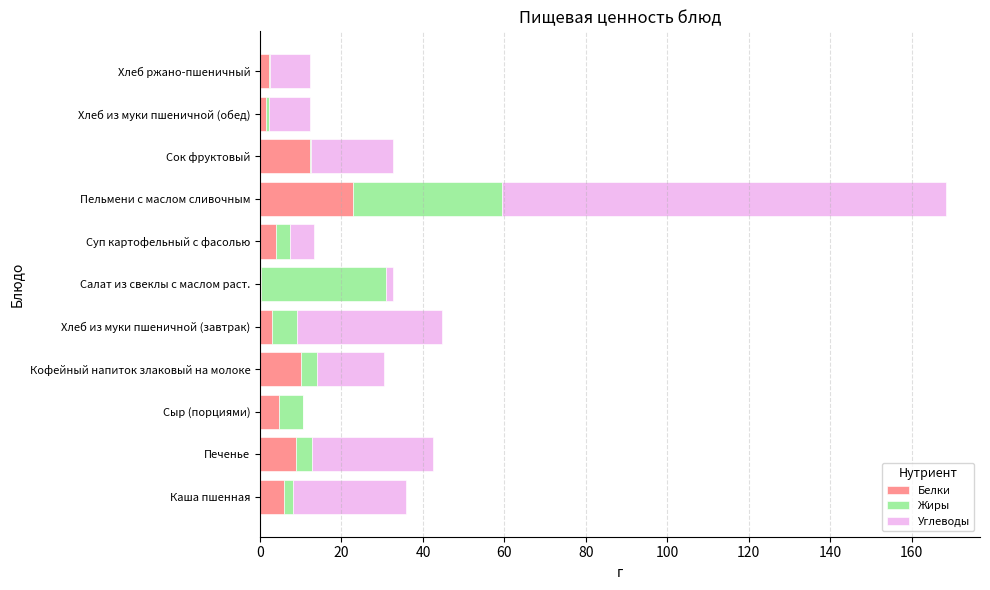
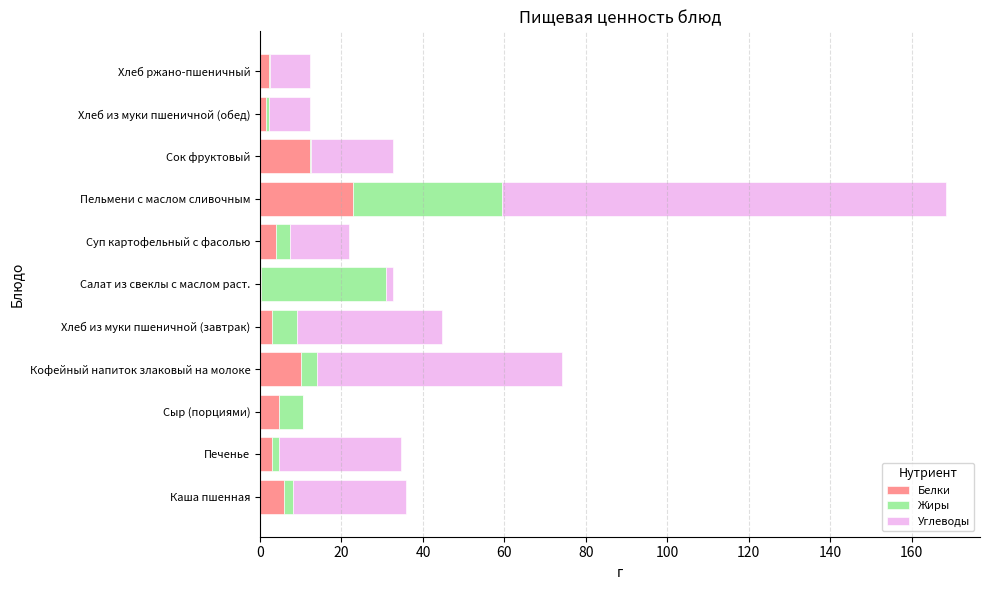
  {
    "Белки": {
      "Хлеб ржано-пшеничный": 2,
      "Хлеб из муки пшеничной (обед)": 2,
      "Сок фруктовый": 12,
      "Пельмени с маслом сливочным": 23,
      "Суп картофельный с фасолью": 4,
      "Хлеб из муки пшеничной (завтрак)": 3,
      "Кофейный напиток злаковый на молоке": 10,
      "Сыр (порциями)": 5,
-     "Печенье": 9,
+     "Печенье": 3,
      "Каша пшенная": 6
    },
    "Жиры": {
      "Пельмени с маслом сливочным": 37,
      "Суп картофельный с фасолью": 3,
      "Салат из свеклы с маслом раст.": 31,
      "Хлеб из муки пшеничной (завтрак)": 6,
      "Кофейный напиток злаковый на молоке": 4,
      "Сыр (порциями)": 6,
-     "Печенье": 4,
+     "Печенье": 2,
      "Каша пшенная": 2
    },
    "Углеводы": {
      "Хлеб ржано-пшеничный": 10,
      "Хлеб из муки пшеничной (обед)": 10,
      "Сок фруктовый": 20,
      "Пельмени с маслом сливочным": 109,
-     "Суп картофельный с фасолью": 6,
+     "Суп картофельный с фасолью": 14,
      "Салат из свеклы с маслом раст.": 2,
      "Хлеб из муки пшеничной (завтрак)": 36,
-     "Кофейный напиток злаковый на молоке": 16,
+     "Кофейный напиток злаковый на молоке": 60,
      "Сыр (порциями)": 0,
      "Печенье": 30,
      "Каша пшенная": 28
    }
  }
